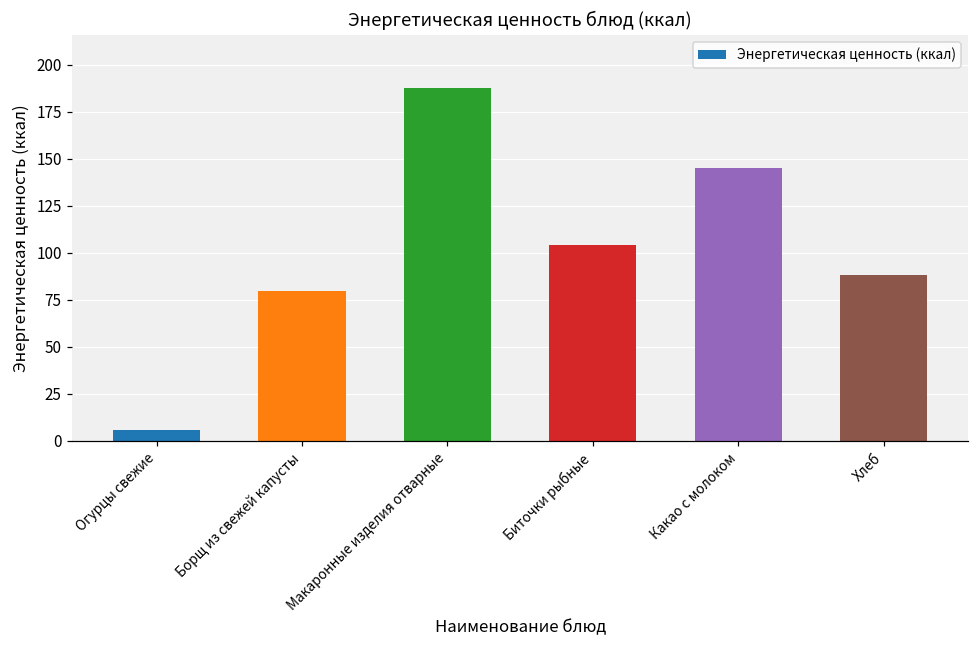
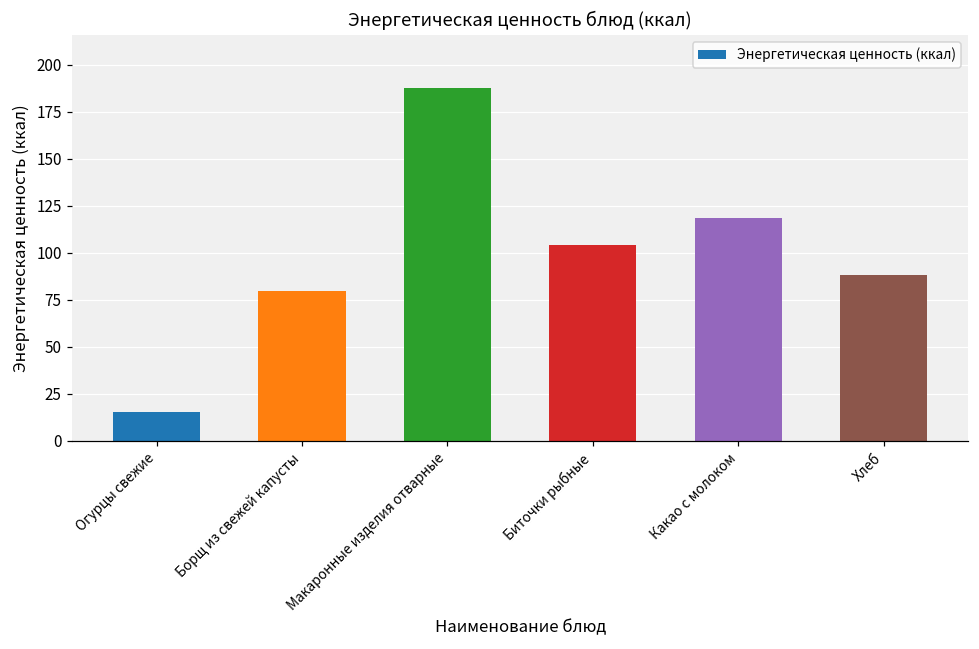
  {
-   "Огурцы свежие": 6,
+   "Огурцы свежие": 15,
    "Борщ из свежей капусты": 80,
    "Макаронные изделия отварные": 188,
    "Биточки рыбные": 104,
-   "Какао с молоком": 145,
+   "Какао с молоком": 119,
    "Хлеб": 88
  }
